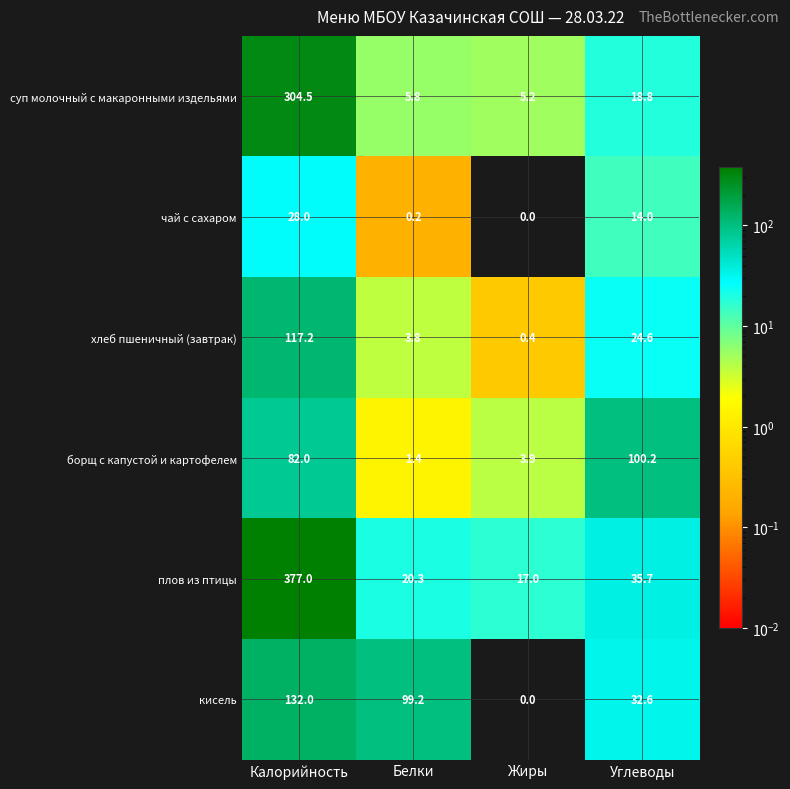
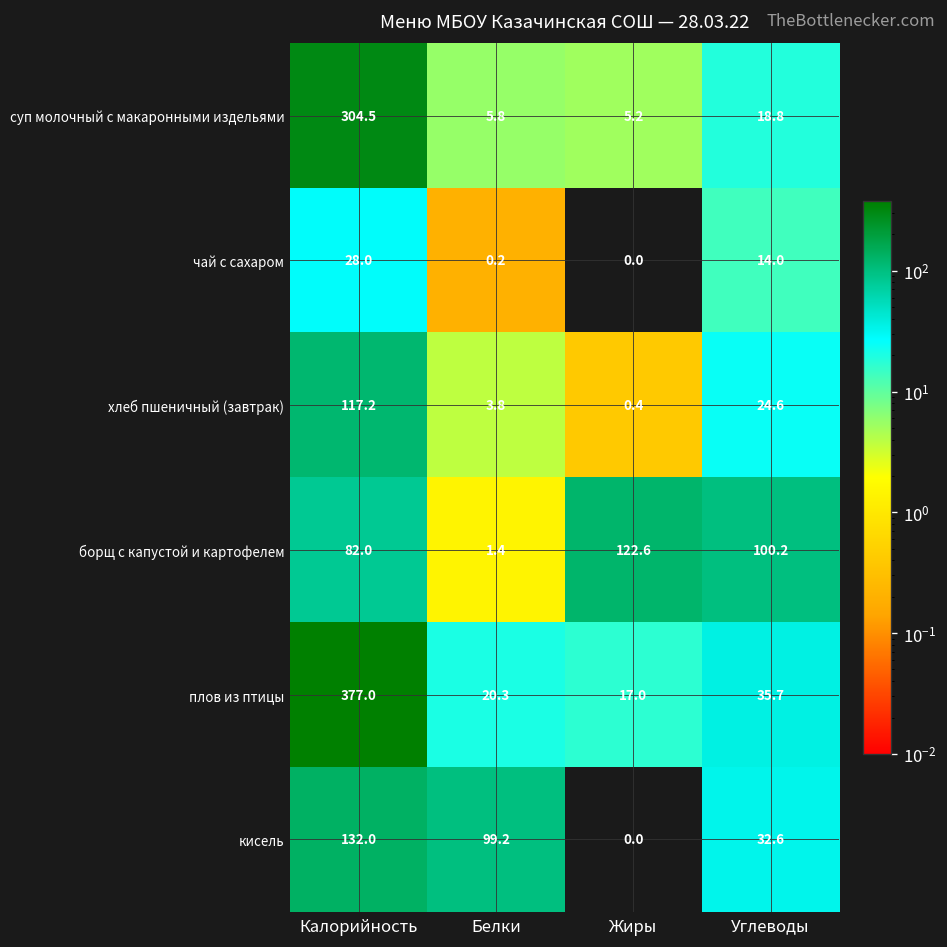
  {
    "суп молочный с макаронными издельями": {
      "Калорийность": 304.5,
      "Белки": 5.8,
      "Жиры": 5.2,
      "Углеводы": 18.8
    },
    "чай с сахаром": {
      "Калорийность": 28.0,
      "Белки": 0.2,
      "Жиры": 0.0,
      "Углеводы": 14.0
    },
    "хлеб пшеничный (завтрак)": {
      "Калорийность": 117.2,
      "Белки": 3.8,
      "Жиры": 0.4,
      "Углеводы": 24.6
    },
    "борщ с капустой и картофелем": {
      "Калорийность": 82.0,
      "Белки": 1.4,
-     "Жиры": 3.9,
+     "Жиры": 122.6,
      "Углеводы": 100.2
    },
    "плов из птицы": {
      "Калорийность": 377.0,
      "Белки": 20.3,
      "Жиры": 17.0,
      "Углеводы": 35.7
    },
    "кисель": {
      "Калорийность": 132.0,
      "Белки": 99.2,
      "Жиры": 0.0,
      "Углеводы": 32.6
    }
  }
